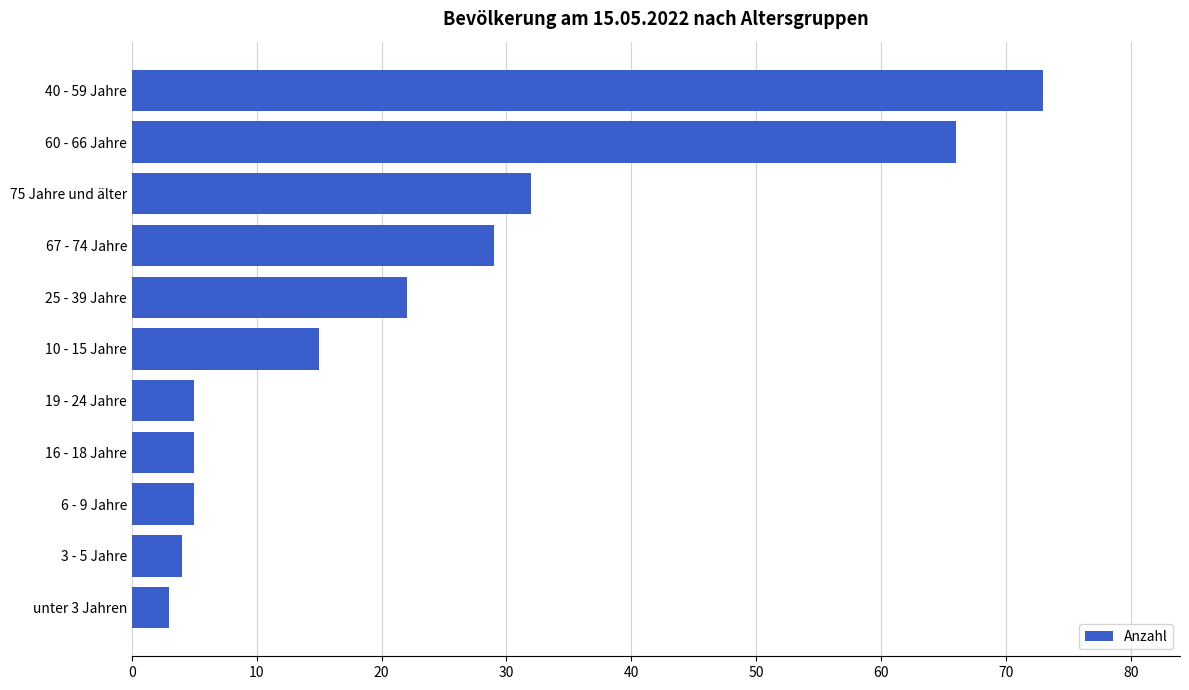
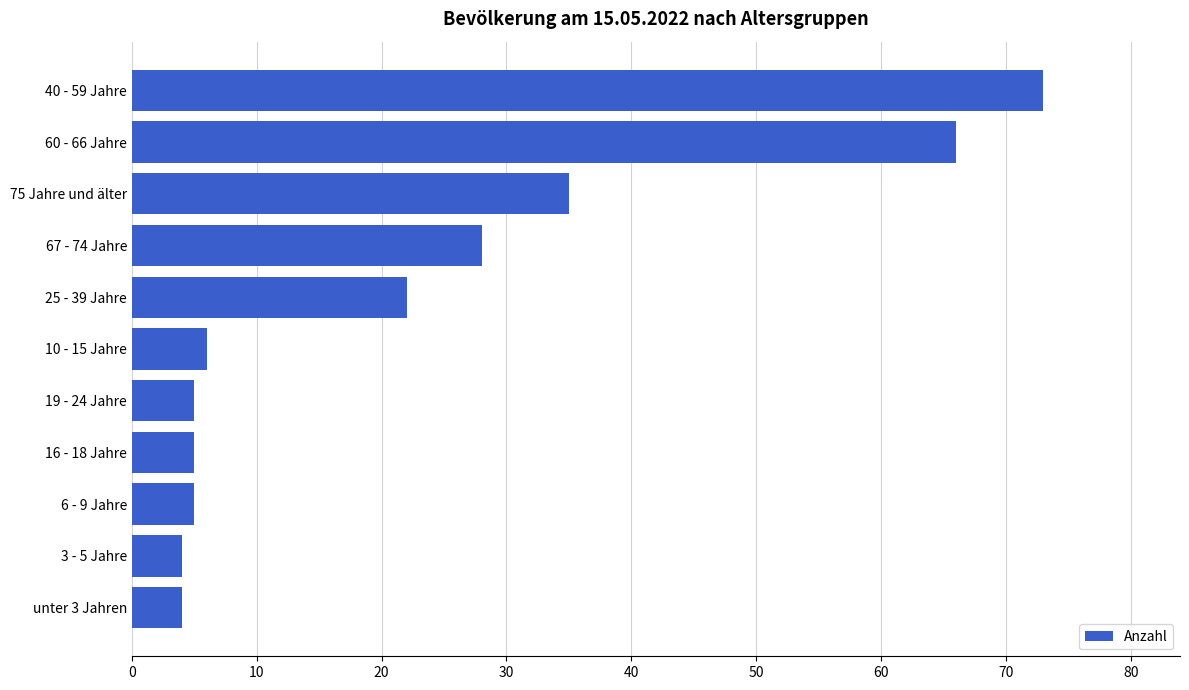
  {
    "40 - 59 Jahre": 73,
    "60 - 66 Jahre": 66,
-   "75 Jahre und älter": 32,
-   "67 - 74 Jahre": 29,
+   "75 Jahre und älter": 35,
+   "67 - 74 Jahre": 28,
    "25 - 39 Jahre": 22,
-   "10 - 15 Jahre": 15,
+   "10 - 15 Jahre": 6,
    "19 - 24 Jahre": 5,
    "16 - 18 Jahre": 5,
    "6 - 9 Jahre": 5,
    "3 - 5 Jahre": 4,
-   "unter 3 Jahren": 3
+   "unter 3 Jahren": 4
  }
